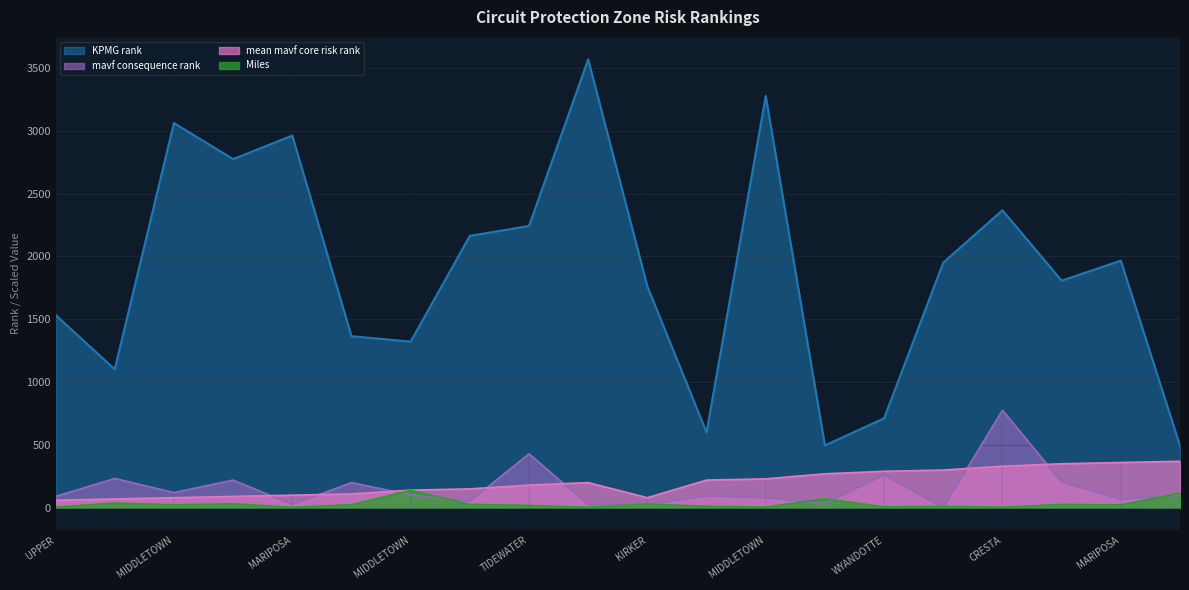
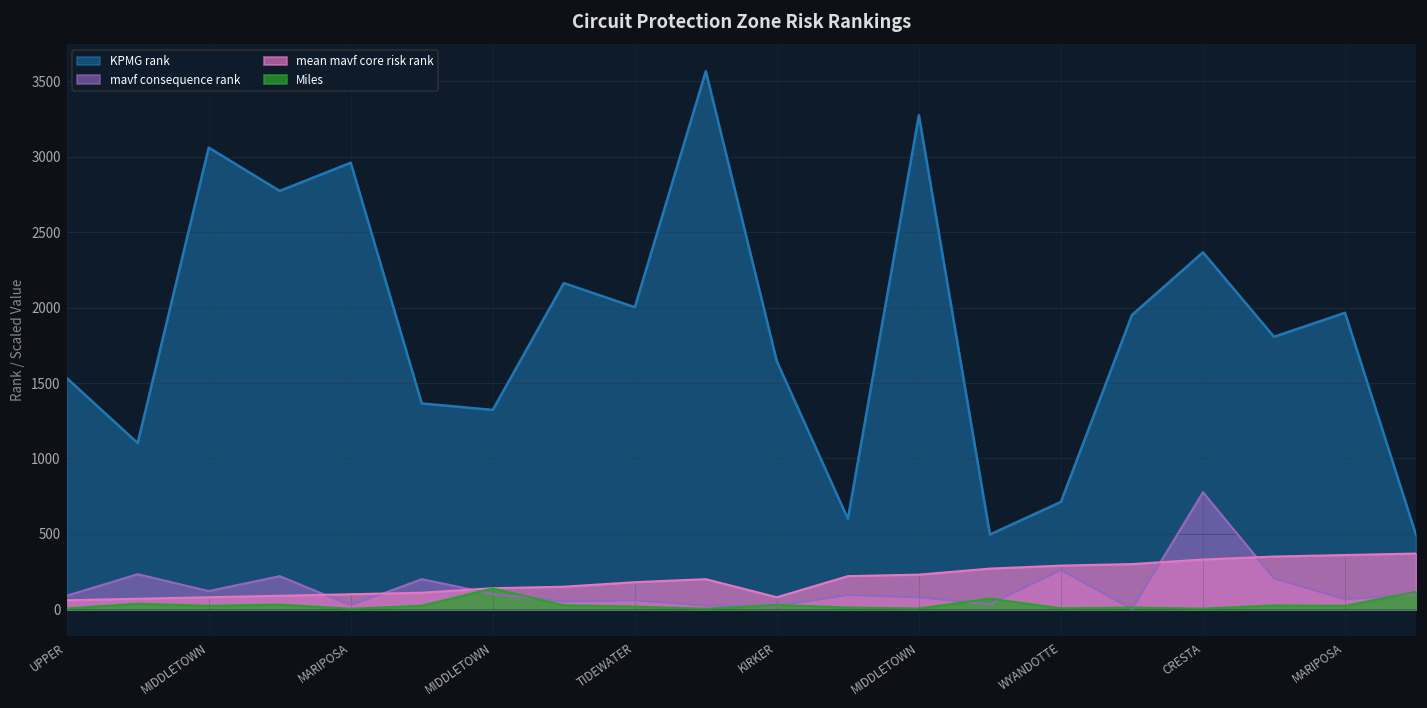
  {
    "KPMG rank": {
      "UPPER": 1530,
-     "TIDEWATER": 2240,
-     "KIRKER": 1760,
+     "TIDEWATER": 2000,
+     "KIRKER": 1640,
      "WYANDOTTE": 710,
      "CRESTA": 2370
    },
    "mavf consequence rank": {
      "UPPER": 90,
-     "TIDEWATER": 430,
+     "TIDEWATER": 60,
      "WYANDOTTE": 260,
      "CRESTA": 780
    },
    "mean mavf core risk rank": {
      "UPPER": 60,
      "TIDEWATER": 180,
      "KIRKER": 80,
      "WYANDOTTE": 290,
      "CRESTA": 330
    },
    "Miles": {
      "UPPER": 10,
      "TIDEWATER": 20,
      "WYANDOTTE": 10,
      "CRESTA": 0
    }
  }
